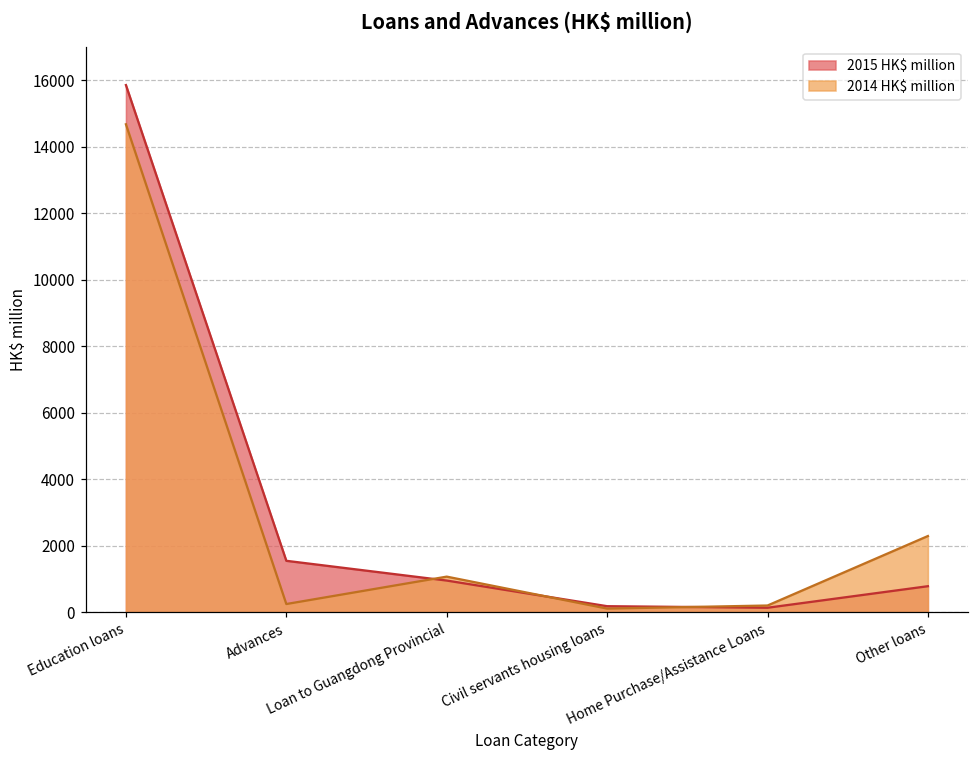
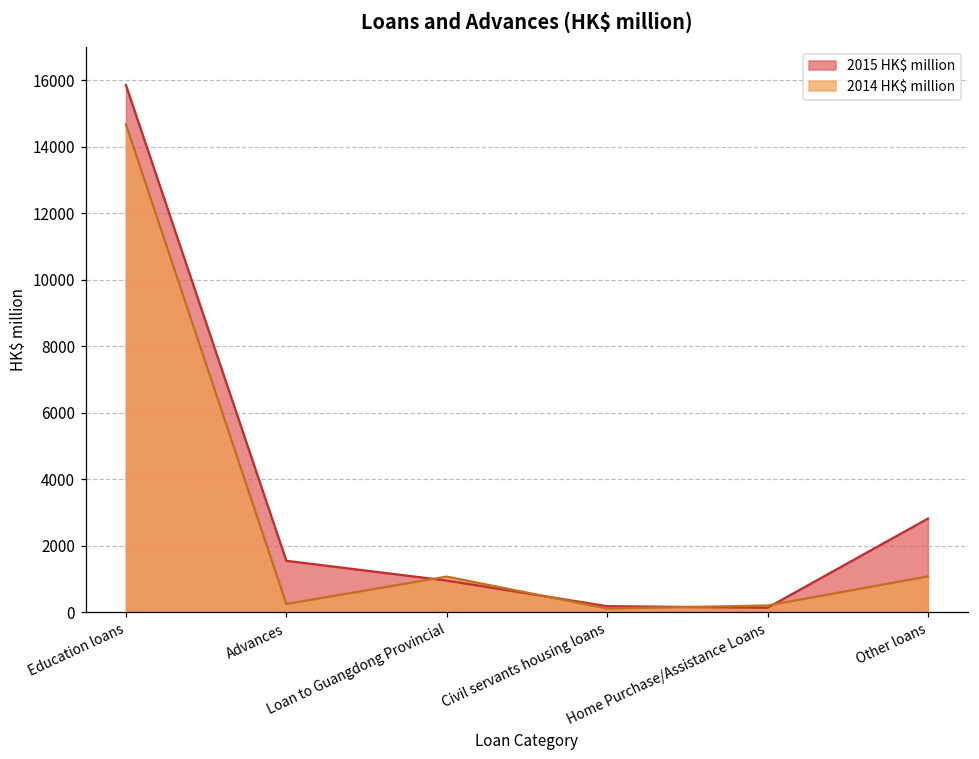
  {
    "2015 HK$ million": {
      "Education loans": 15800,
      "Advances": 1500,
      "Loan to Guangdong Provincial": 900,
-     "Other loans": 800
+     "Other loans": 2800
    },
    "2014 HK$ million": {
      "Education loans": 14700,
      "Advances": 200,
      "Loan to Guangdong Provincial": 1100,
-     "Other loans": 2300
+     "Other loans": 1100
    }
  }
